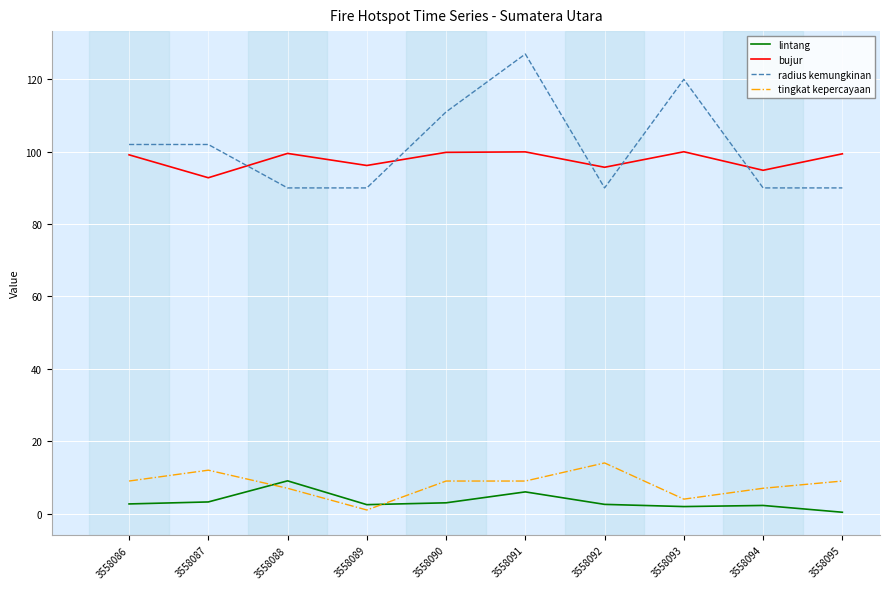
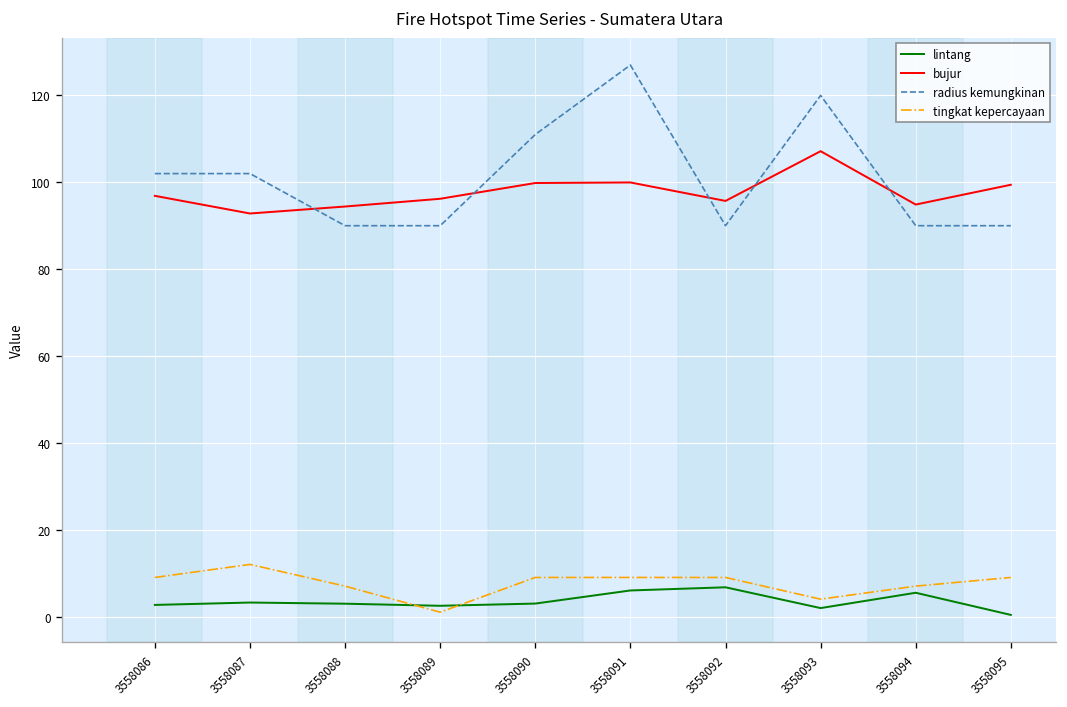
  {
    "lintang": {
      "3558086": 3,
      "3558087": 3,
-     "3558088": 9,
+     "3558088": 3,
      "3558089": 2,
      "3558090": 3,
      "3558091": 6,
-     "3558092": 3,
+     "3558092": 7,
      "3558093": 2,
-     "3558094": 2,
+     "3558094": 5,
      "3558095": 0
    },
    "bujur": {
-     "3558086": 99,
+     "3558086": 97,
      "3558087": 93,
-     "3558088": 100,
+     "3558088": 94,
      "3558089": 96,
      "3558090": 100,
      "3558091": 100,
      "3558092": 96,
-     "3558093": 100,
+     "3558093": 107,
      "3558094": 95,
      "3558095": 99
    },
    "radius kemungkinan": {
      "3558086": 102,
      "3558087": 102,
      "3558088": 90,
      "3558089": 90,
      "3558090": 111,
      "3558091": 127,
      "3558092": 90,
      "3558093": 120,
      "3558094": 90,
      "3558095": 90
    },
    "tingkat kepercayaan": {
      "3558086": 9,
      "3558087": 12,
      "3558088": 7,
      "3558089": 1,
      "3558090": 9,
      "3558091": 9,
-     "3558092": 14,
+     "3558092": 9,
      "3558093": 4,
      "3558094": 7,
      "3558095": 9
    }
  }
